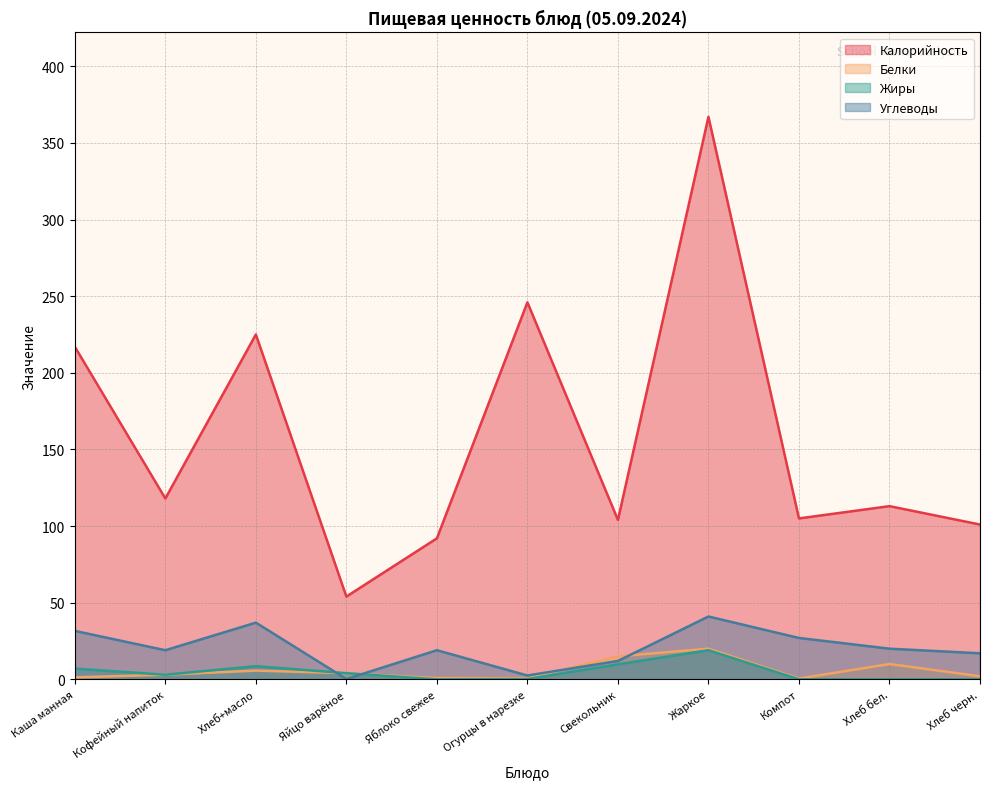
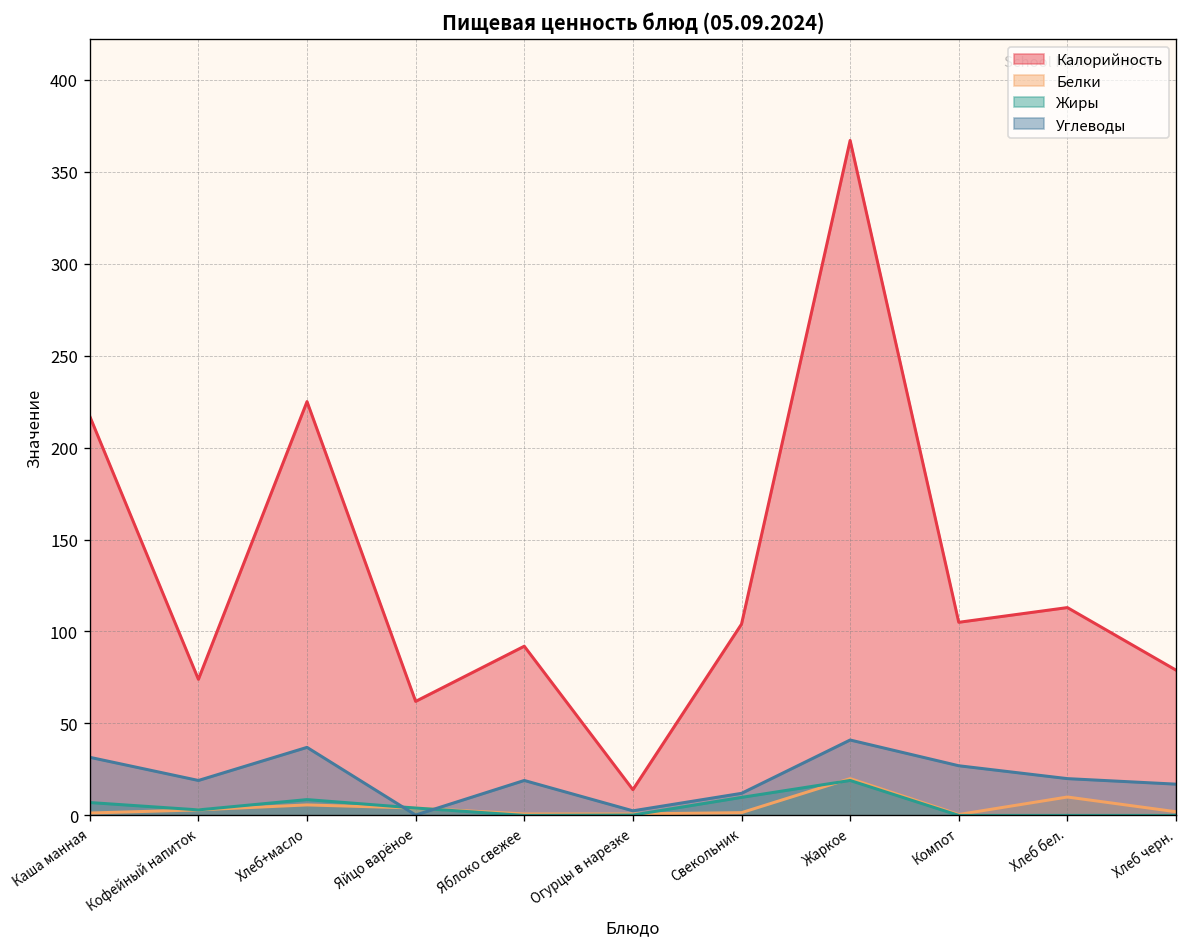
  {
    "Калорийность": {
      "Каша манная": 217,
-     "Кофейный напиток": 118,
+     "Кофейный напиток": 74,
      "Хлеб+масло": 225,
-     "Яйцо варёное": 54,
+     "Яйцо варёное": 62,
      "Яблоко свежее": 92,
-     "Огурцы в нарезке": 246,
+     "Огурцы в нарезке": 14,
      "Свекольник": 104,
      "Жаркое": 367,
      "Компот": 105,
      "Хлеб бел.": 113,
-     "Хлеб черн.": 101
+     "Хлеб черн.": 79
    },
    "Белки": {
      "Каша манная": 1,
      "Хлеб+масло": 6,
-     "Свекольник": 15,
+     "Свекольник": 2,
      "Хлеб бел.": 10,
      "Хлеб черн.": 2
    }
  }
